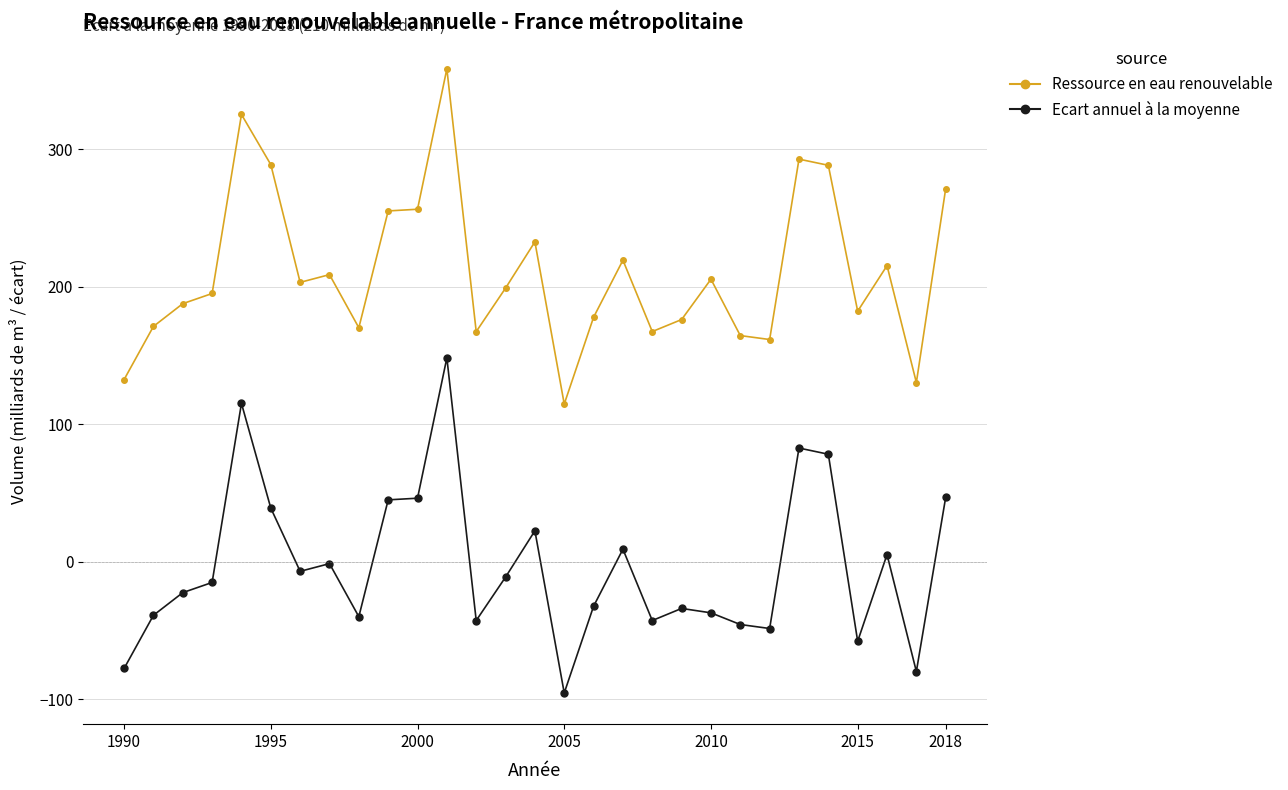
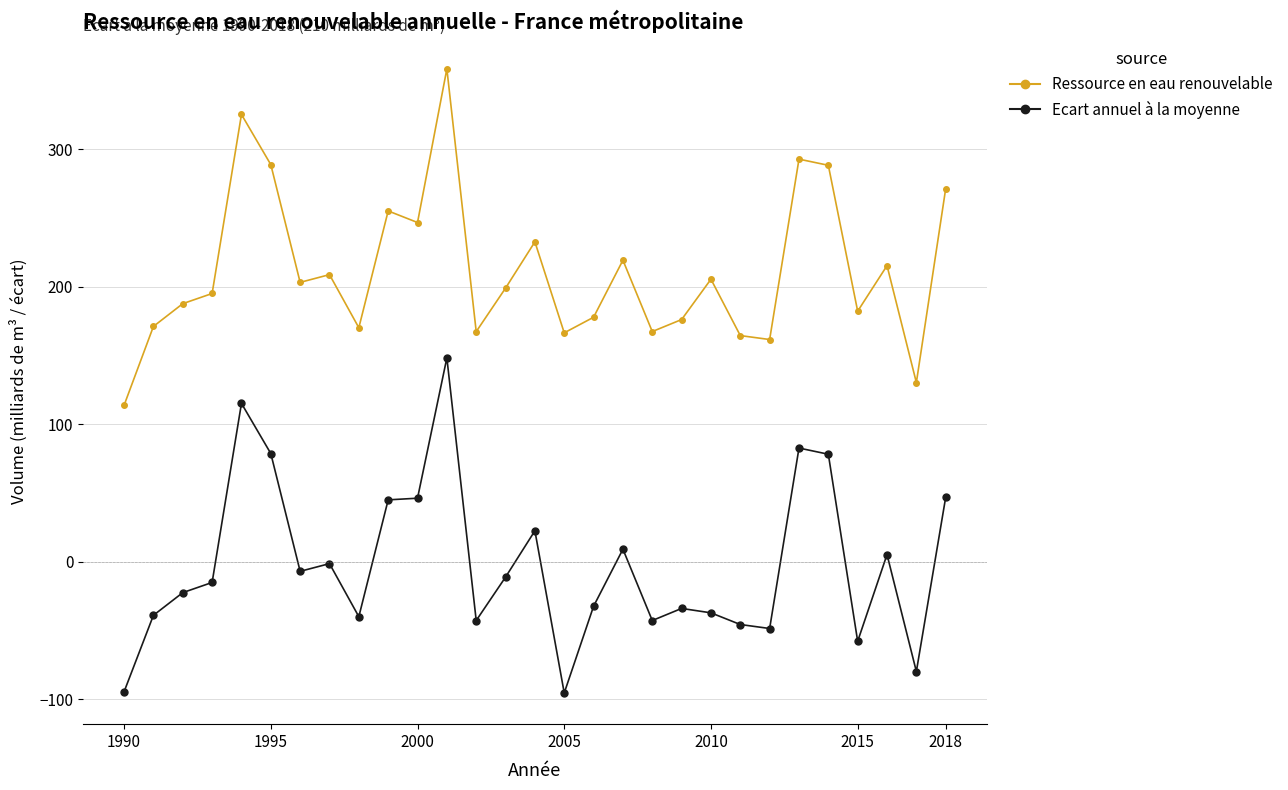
  {
    "Ressource en eau renouvelable": {
-     "1990": 132,
+     "1990": 114,
      "1995": 289,
-     "2000": 256,
-     "2005": 115,
+     "2000": 247,
+     "2005": 166,
      "2010": 205,
      "2015": 182,
      "2018": 271
    },
    "Ecart annuel à la moyenne": {
-     "1990": -78,
-     "1995": 39,
+     "1990": -95,
+     "1995": 79,
      "2000": 46,
      "2005": -96,
      "2010": -37,
      "2015": -58,
      "2018": 47
    }
  }
